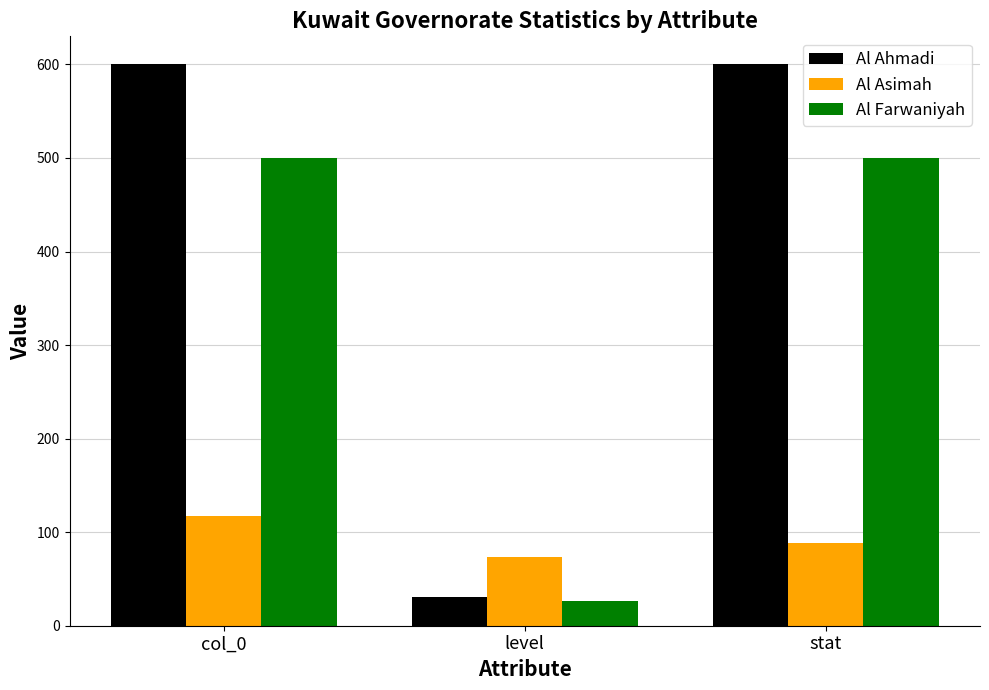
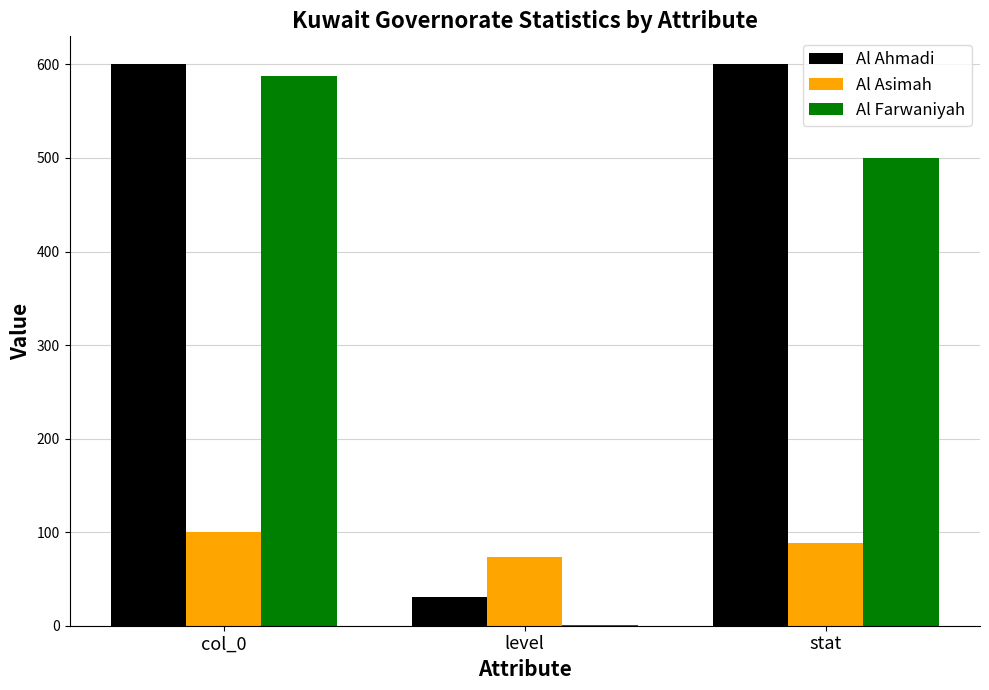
  {
    "Al Ahmadi": {
      "col_0": 600,
      "level": 30,
      "stat": 600
    },
    "Al Asimah": {
-     "col_0": 120,
+     "col_0": 100,
      "level": 70,
      "stat": 90
    },
    "Al Farwaniyah": {
-     "col_0": 500,
-     "level": 30,
+     "col_0": 590,
+     "level": 0,
      "stat": 500
    }
  }
